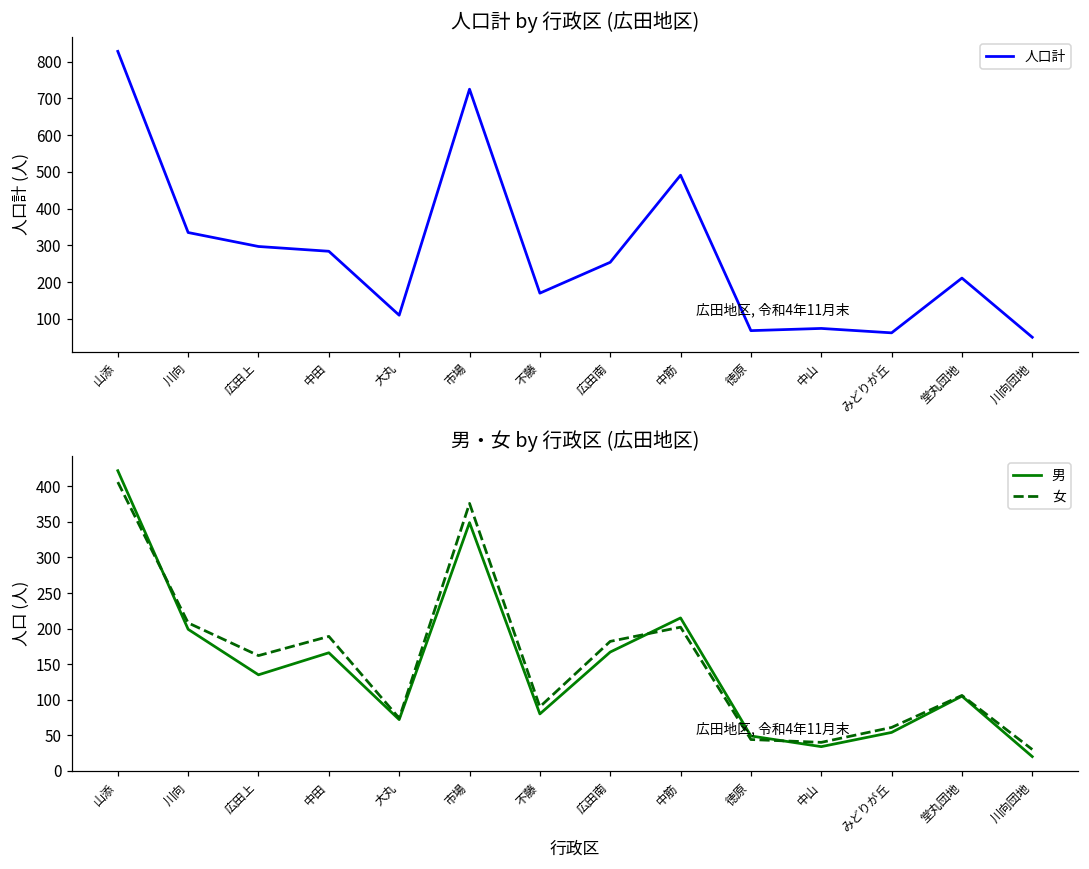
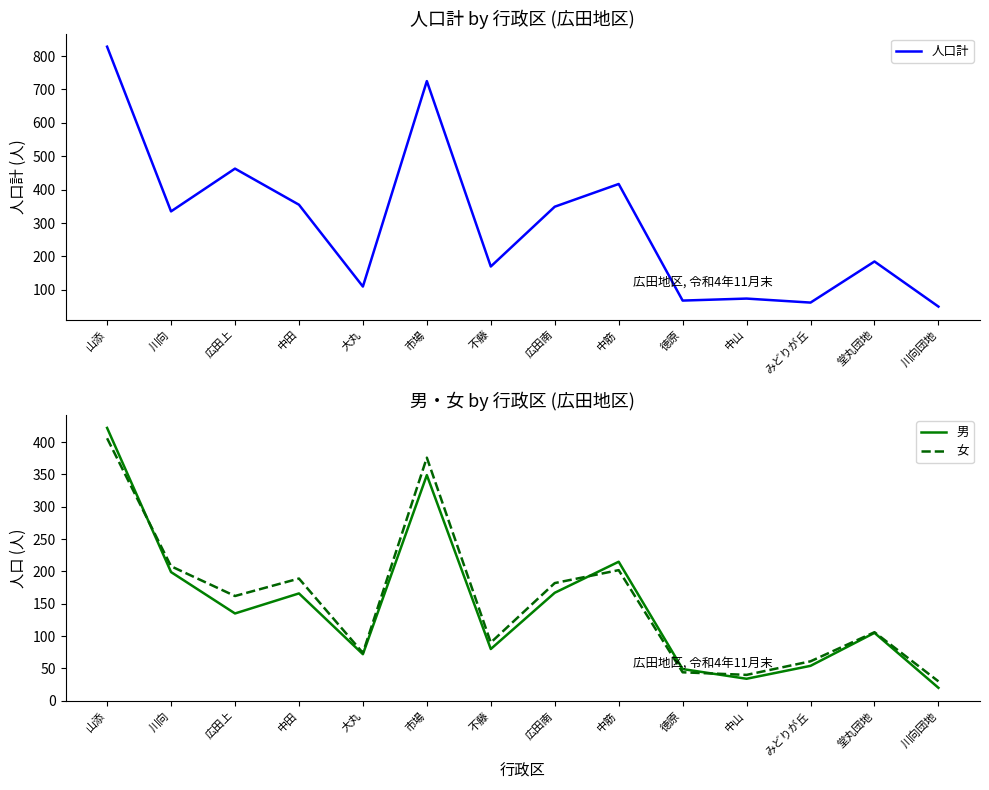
  {
    "人口計 by 行政区 (広田地区)": {
      "山添": 830,
      "川向": 340,
-     "広田上": 300,
-     "中田": 280,
+     "広田上": 460,
+     "中田": 360,
      "大丸": 110,
      "市場": 730,
      "不藤": 170,
-     "広田南": 250,
-     "中筋": 490,
+     "広田南": 350,
+     "中筋": 420,
      "徳原": 70,
      "中山": 70,
      "みどりが丘": 60,
-     "堂丸団地": 210,
+     "堂丸団地": 190,
      "川向団地": 50
    }
  }
